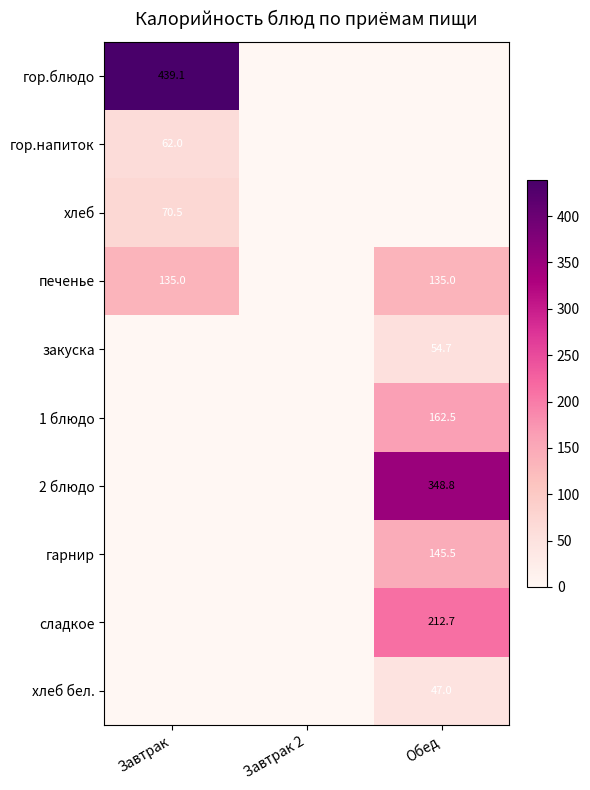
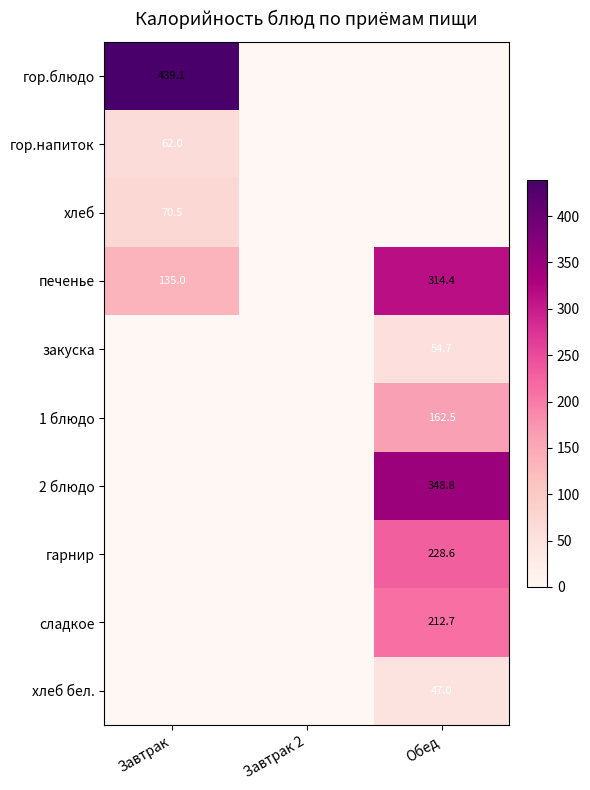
  {
    "гор.блюдо": {
      "Завтрак": 439.1
    },
    "печенье": {
      "Завтрак": 135.0,
-     "Обед": 135.0
+     "Обед": 314.4
    },
    "1 блюдо": {
      "Обед": 162.5
    },
    "2 блюдо": {
      "Обед": 348.8
    },
    "гарнир": {
-     "Обед": 145.5
+     "Обед": 228.6
    },
    "сладкое": {
      "Обед": 212.7
    }
  }
